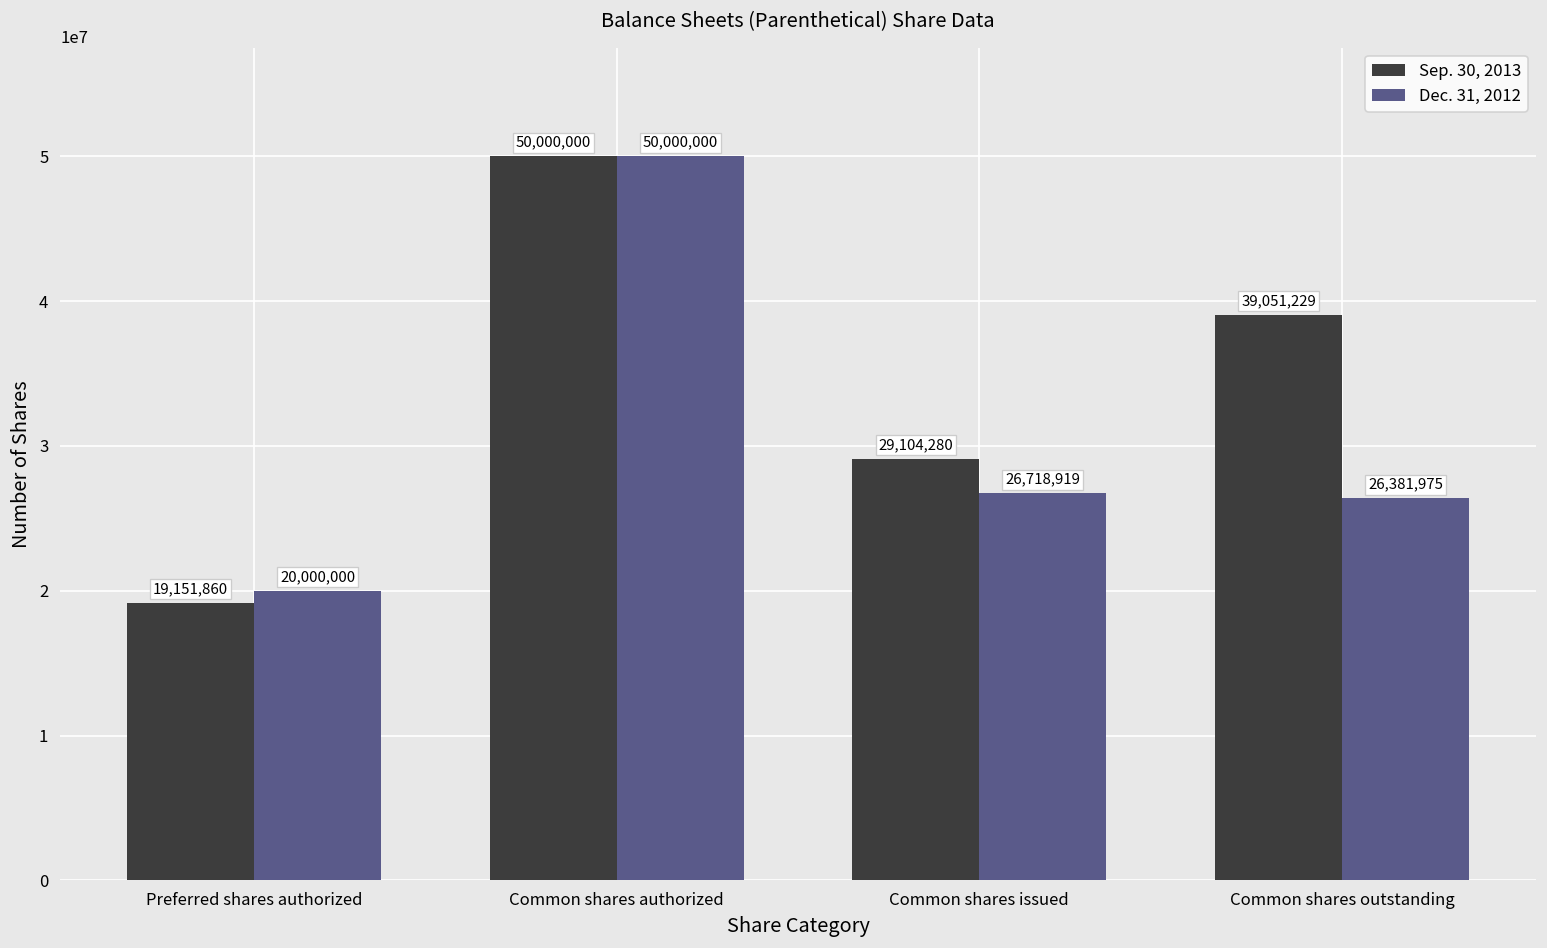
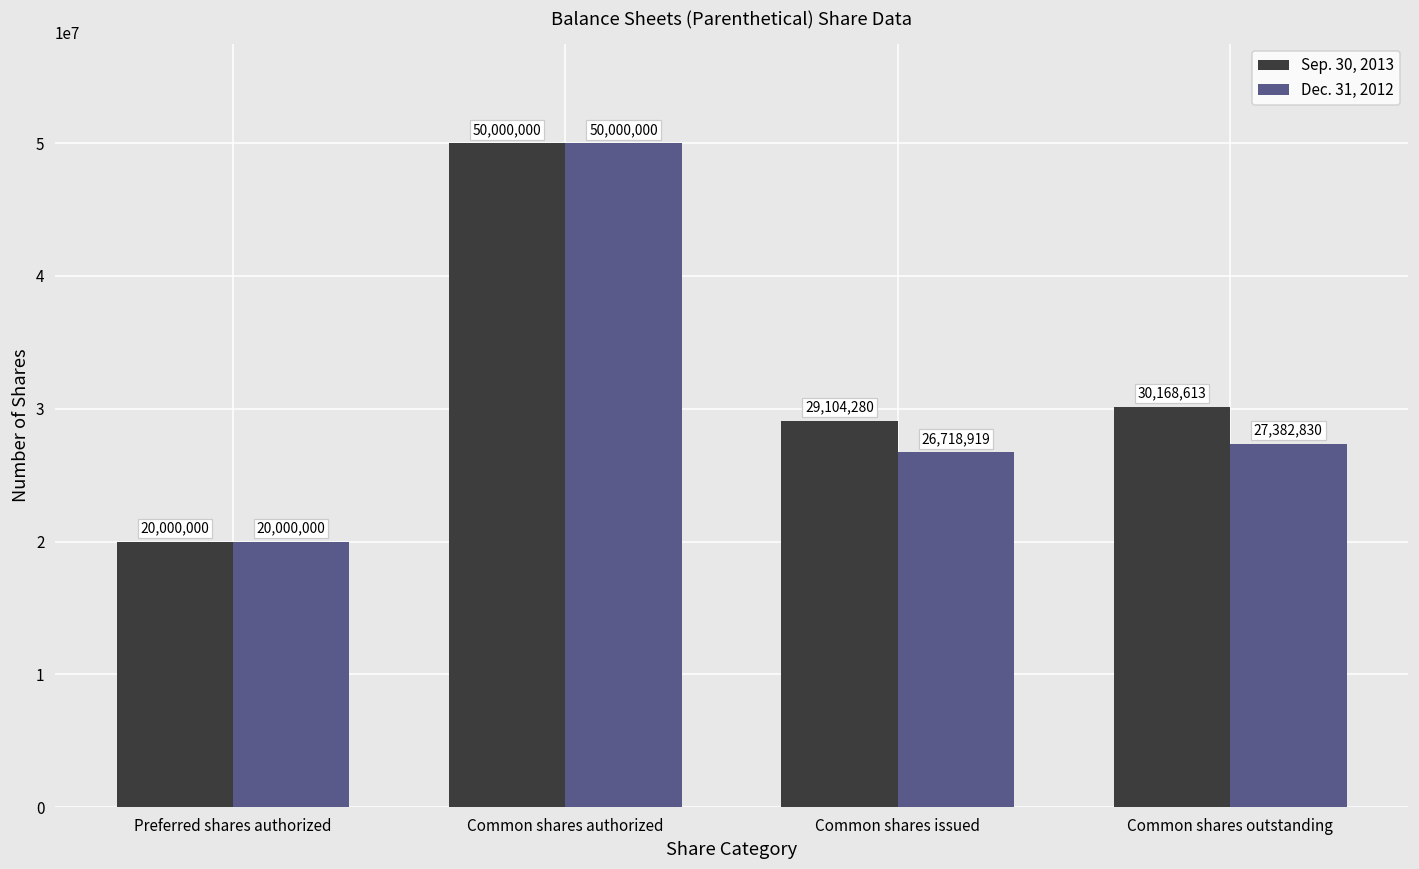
  {
    "Sep. 30, 2013": {
-     "Preferred shares authorized": "19,151,860",
-     "Common shares outstanding": "39,051,229"
+     "Preferred shares authorized": "20,000,000",
+     "Common shares outstanding": "30,168,613"
    },
    "Dec. 31, 2012": {
-     "Common shares outstanding": "26,381,975"
+     "Common shares outstanding": "27,382,830"
    }
  }
